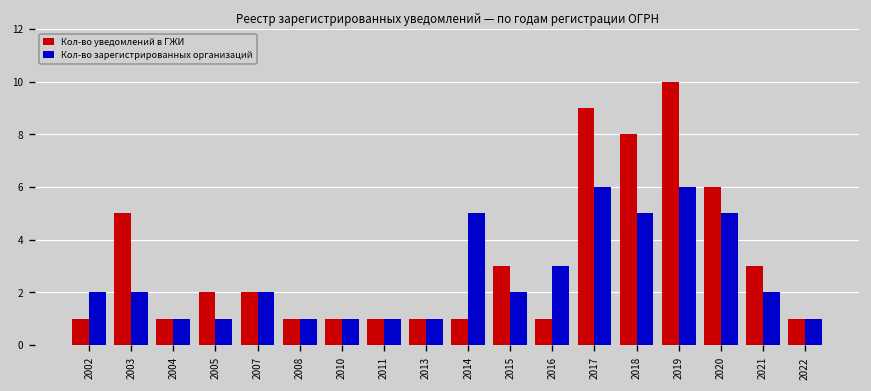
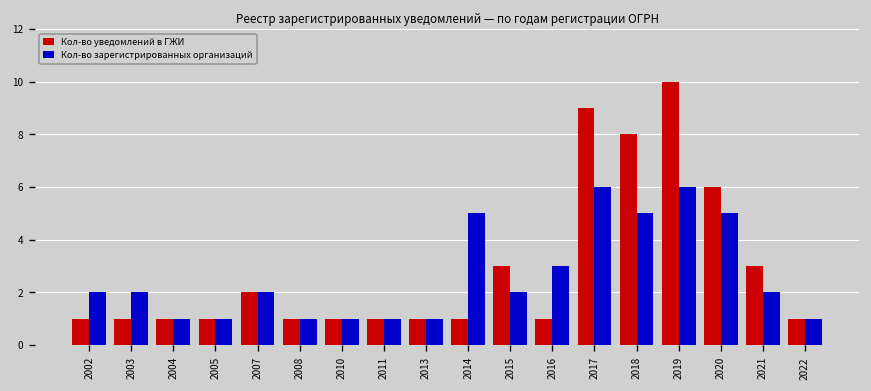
  {
    "Кол-во уведомлений в ГЖИ": {
      "2002": 1,
-     "2003": 5,
+     "2003": 1,
      "2004": 1,
-     "2005": 2,
+     "2005": 1,
      "2007": 2,
      "2008": 1,
      "2010": 1,
      "2011": 1,
      "2013": 1,
      "2014": 1,
      "2015": 3,
      "2016": 1,
      "2017": 9,
      "2018": 8,
      "2019": 10,
      "2020": 6,
      "2021": 3,
      "2022": 1
    },
    "Кол-во зарегистрированных организаций": {
      "2002": 2,
      "2003": 2,
      "2004": 1,
      "2005": 1,
      "2007": 2,
      "2008": 1,
      "2010": 1,
      "2011": 1,
      "2013": 1,
      "2014": 5,
      "2015": 2,
      "2016": 3,
      "2017": 6,
      "2018": 5,
      "2019": 6,
      "2020": 5,
      "2021": 2,
      "2022": 1
    }
  }
